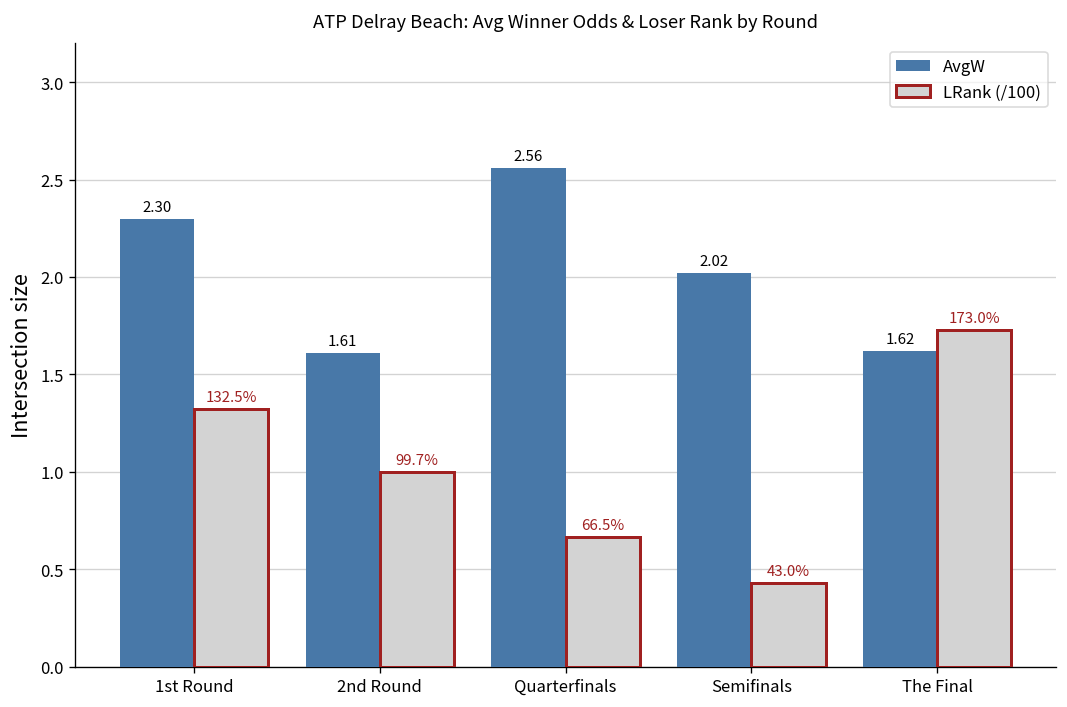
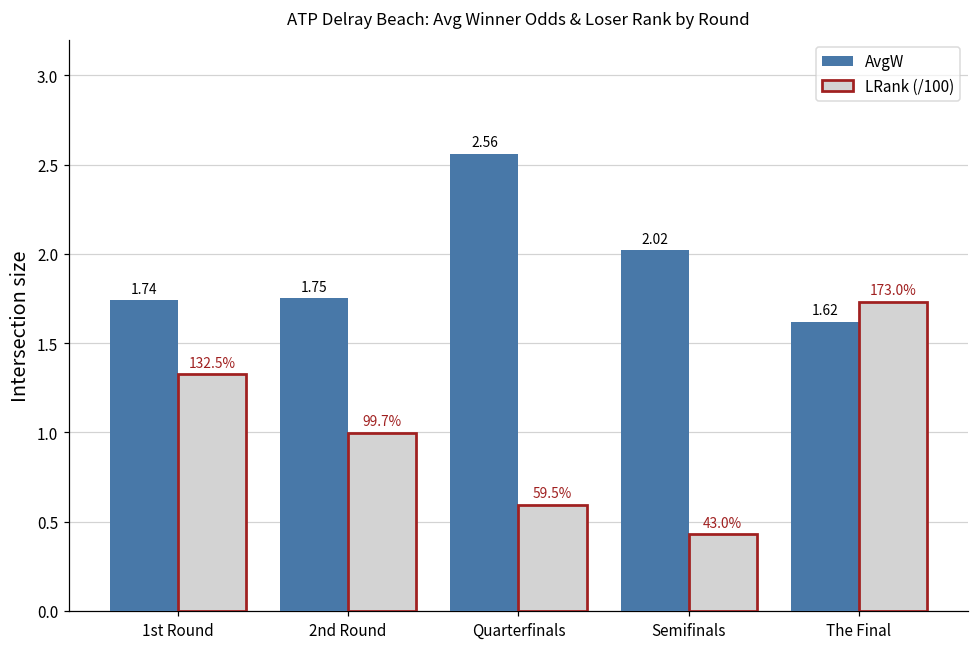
  {
    "AvgW": {
-     "1st Round": "2.30",
-     "2nd Round": "1.61",
+     "1st Round": "1.74",
+     "2nd Round": "1.75",
      "Quarterfinals": "2.56",
      "Semifinals": "2.02",
      "The Final": "1.62"
    },
    "LRank (/100)": {
      "1st Round": "132.5%",
      "2nd Round": "99.7%",
-     "Quarterfinals": "66.5%",
+     "Quarterfinals": "59.5%",
      "Semifinals": "43.0%",
      "The Final": "173.0%"
    }
  }
